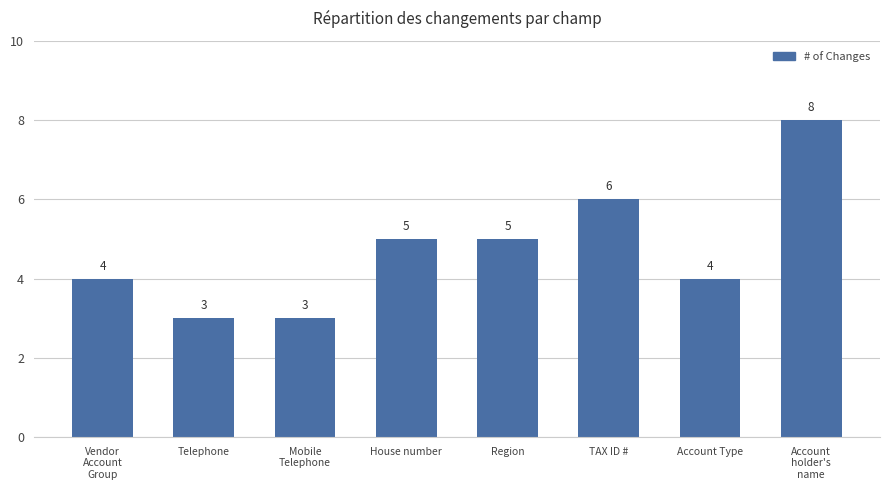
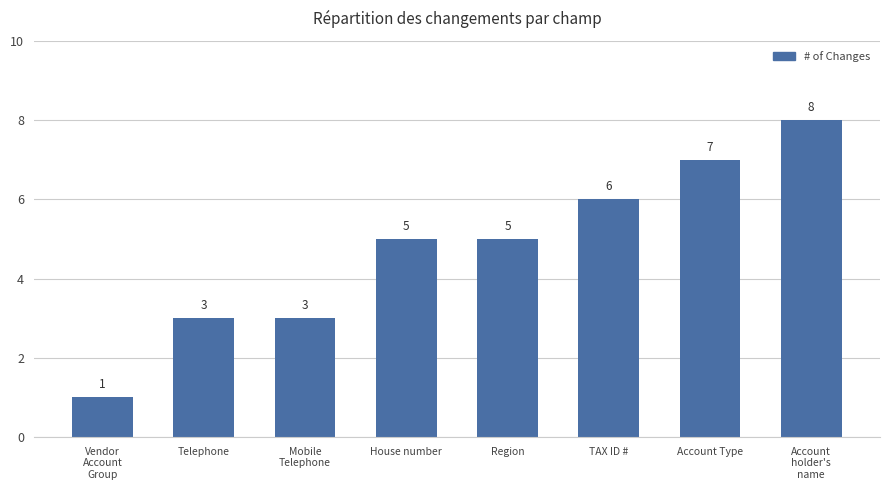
  {
-   "Vendor Account Group": 4,
+   "Vendor Account Group": 1,
    "Telephone": 3,
    "Mobile Telephone": 3,
    "House number": 5,
    "Region": 5,
    "TAX ID #": 6,
-   "Account Type": 4,
+   "Account Type": 7,
    "Account holder's name": 8
  }
